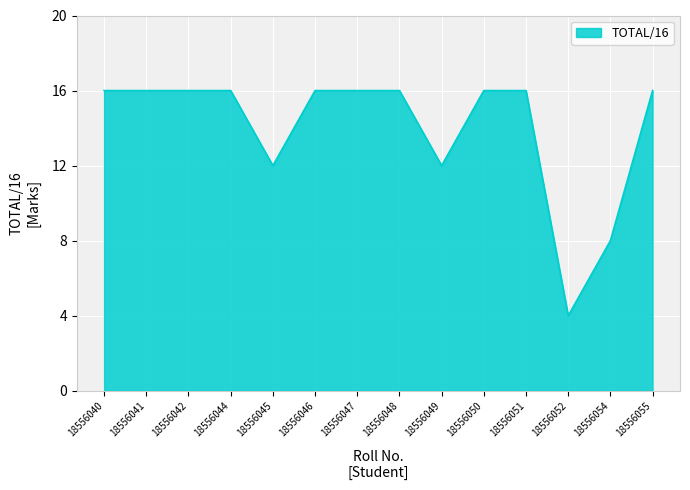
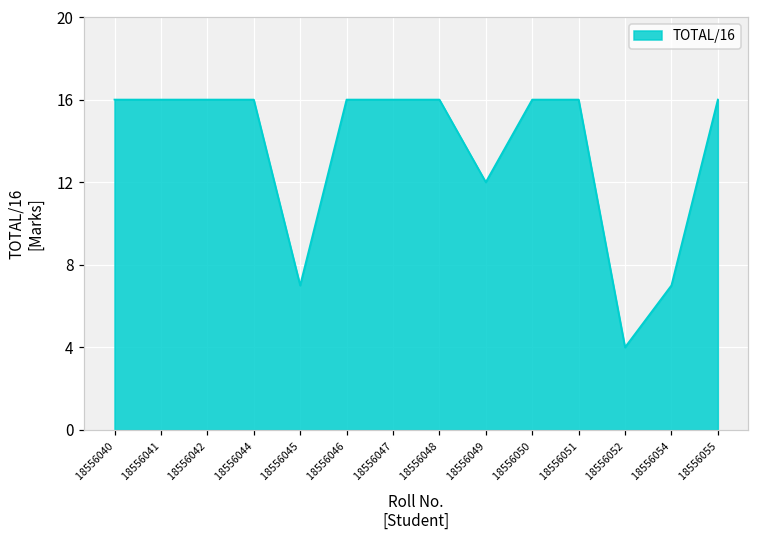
  {
    "18556040": 16,
    "18556041": 16,
    "18556042": 16,
    "18556044": 16,
-   "18556045": 12,
+   "18556045": 7,
    "18556046": 16,
    "18556047": 16,
    "18556048": 16,
    "18556049": 12,
    "18556050": 16,
    "18556051": 16,
    "18556052": 4,
-   "18556054": 8,
+   "18556054": 7,
    "18556055": 16
  }
